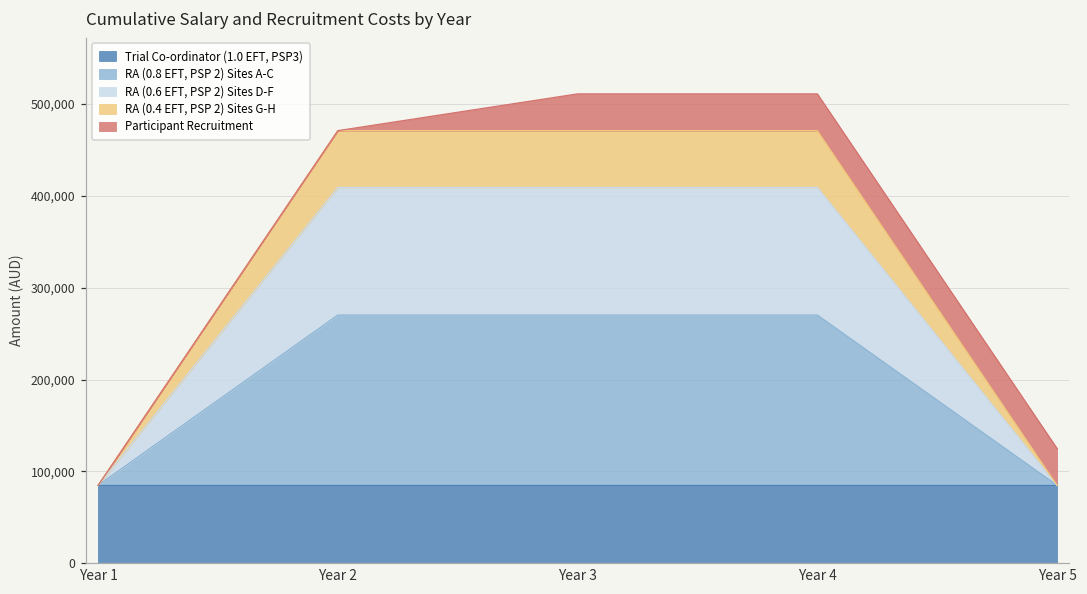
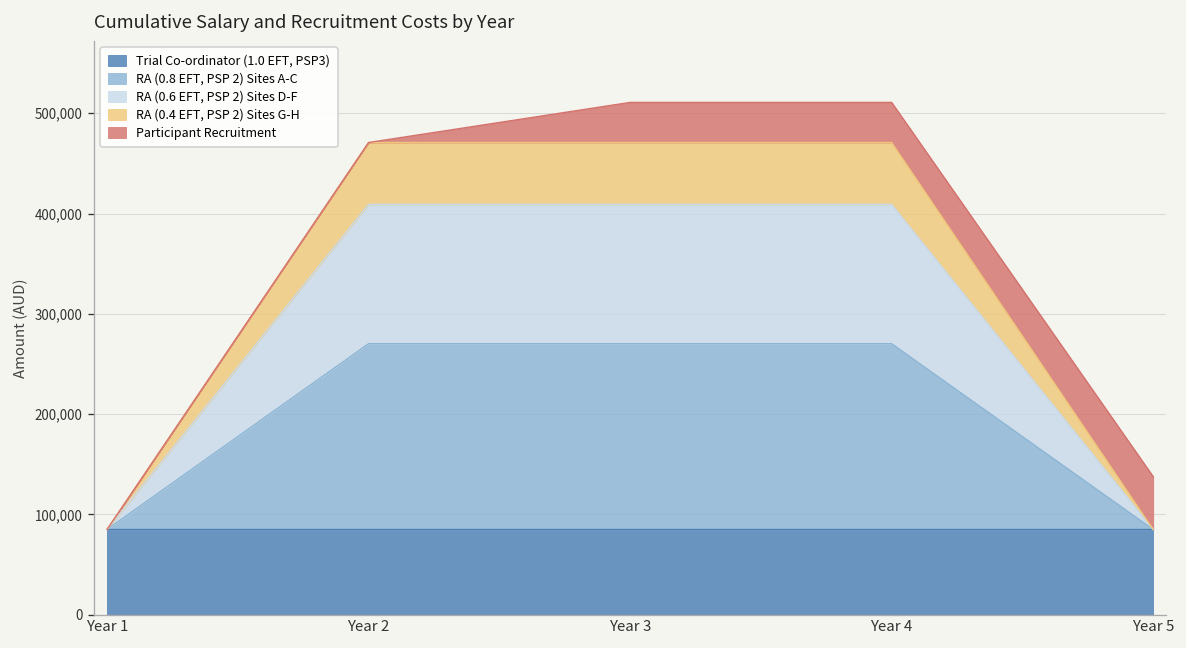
  {
    "Trial Co-ordinator (1.0 EFT, PSP3)": {
      "Year 2": "80,000",
      "Year 3": "80,000",
      "Year 4": "80,000"
    },
    "RA (0.8 EFT, PSP 2) Sites A-C": {
      "Year 2": "190,000",
      "Year 3": "190,000",
      "Year 4": "190,000"
    },
    "RA (0.6 EFT, PSP 2) Sites D-F": {
      "Year 2": "140,000",
      "Year 3": "140,000",
      "Year 4": "140,000"
    },
    "RA (0.4 EFT, PSP 2) Sites G-H": {
      "Year 3": "60,000",
      "Year 4": "60,000"
    },
    "Participant Recruitment": {
      "Year 3": "40,000",
      "Year 4": "40,000",
-     "Year 5": "40,000"
+     "Year 5": "50,000"
    }
  }
